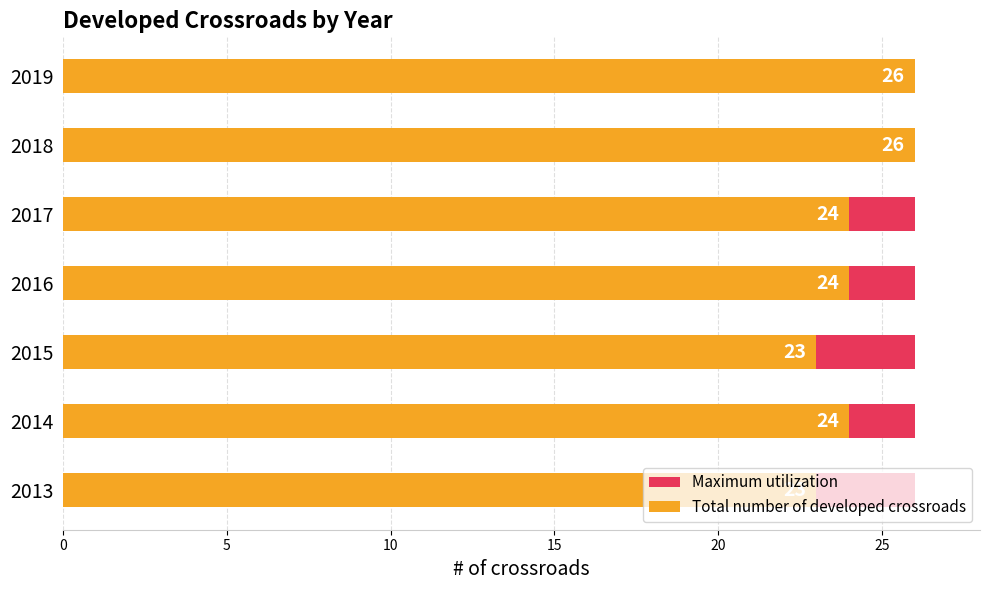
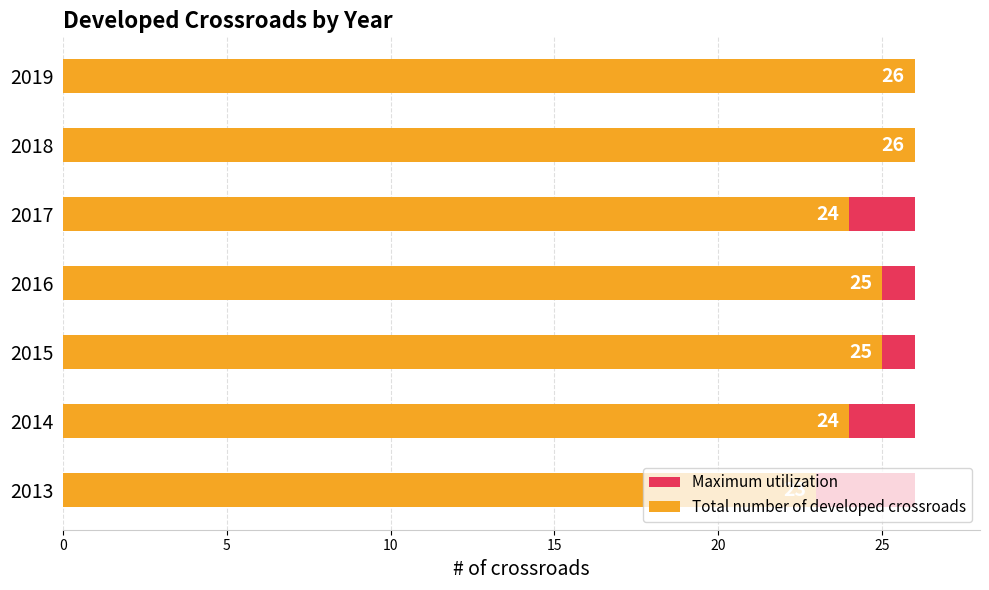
  {
    "Maximum utilization": {
      "2019": 26,
      "2018": 26
    },
    "Total number of developed crossroads": {
      "2019": 26,
      "2018": 26,
-     "2016": 24,
-     "2015": 23
+     "2016": 25,
+     "2015": 25
    }
  }
